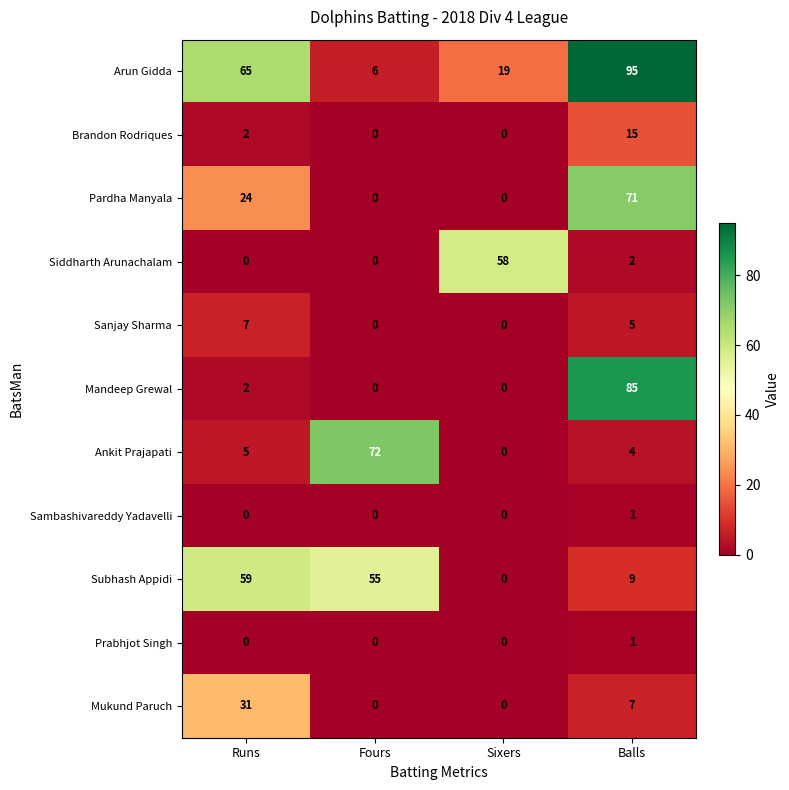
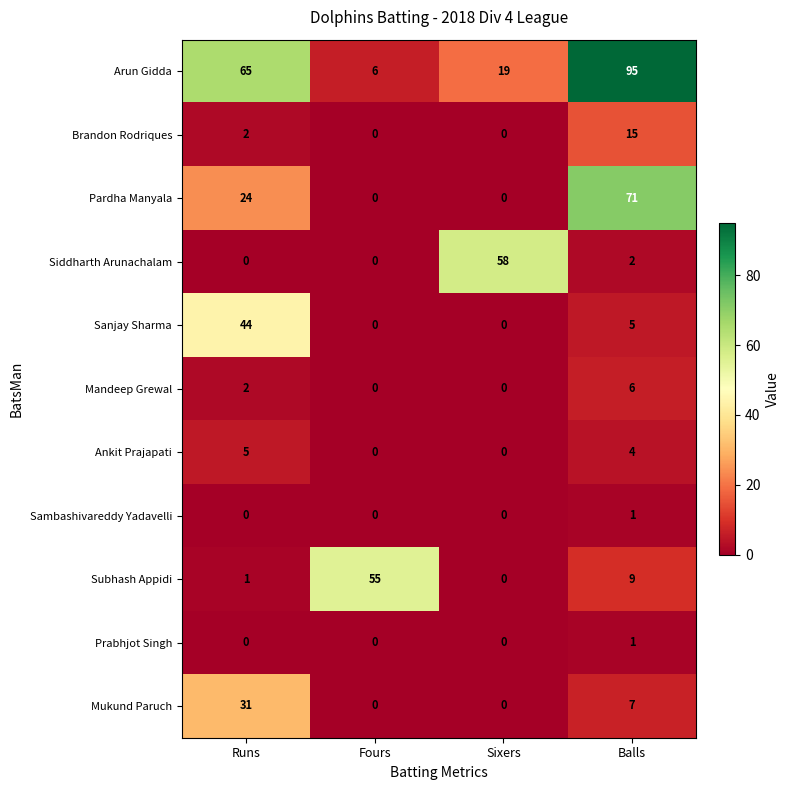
  {
    "Arun Gidda": {
      "Runs": 65,
      "Fours": 6,
      "Sixers": 19,
      "Balls": 95
    },
    "Brandon Rodriques": {
      "Runs": 2,
      "Fours": 0,
      "Sixers": 0,
      "Balls": 15
    },
    "Pardha Manyala": {
      "Runs": 24,
      "Fours": 0,
      "Sixers": 0,
      "Balls": 71
    },
    "Siddharth Arunachalam": {
      "Runs": 0,
      "Fours": 0,
      "Sixers": 58,
      "Balls": 2
    },
    "Sanjay Sharma": {
-     "Runs": 7,
+     "Runs": 44,
      "Fours": 0,
      "Sixers": 0,
      "Balls": 5
    },
    "Mandeep Grewal": {
      "Runs": 2,
      "Fours": 0,
      "Sixers": 0,
-     "Balls": 85
+     "Balls": 6
    },
    "Ankit Prajapati": {
      "Runs": 5,
-     "Fours": 72,
+     "Fours": 0,
      "Sixers": 0,
      "Balls": 4
    },
    "Sambashivareddy Yadavelli": {
      "Runs": 0,
      "Fours": 0,
      "Sixers": 0,
      "Balls": 1
    },
    "Subhash Appidi": {
-     "Runs": 59,
+     "Runs": 1,
      "Fours": 55,
      "Sixers": 0,
      "Balls": 9
    },
    "Prabhjot Singh": {
      "Runs": 0,
      "Fours": 0,
      "Sixers": 0,
      "Balls": 1
    },
    "Mukund Paruch": {
      "Runs": 31,
      "Fours": 0,
      "Sixers": 0,
      "Balls": 7
    }
  }
